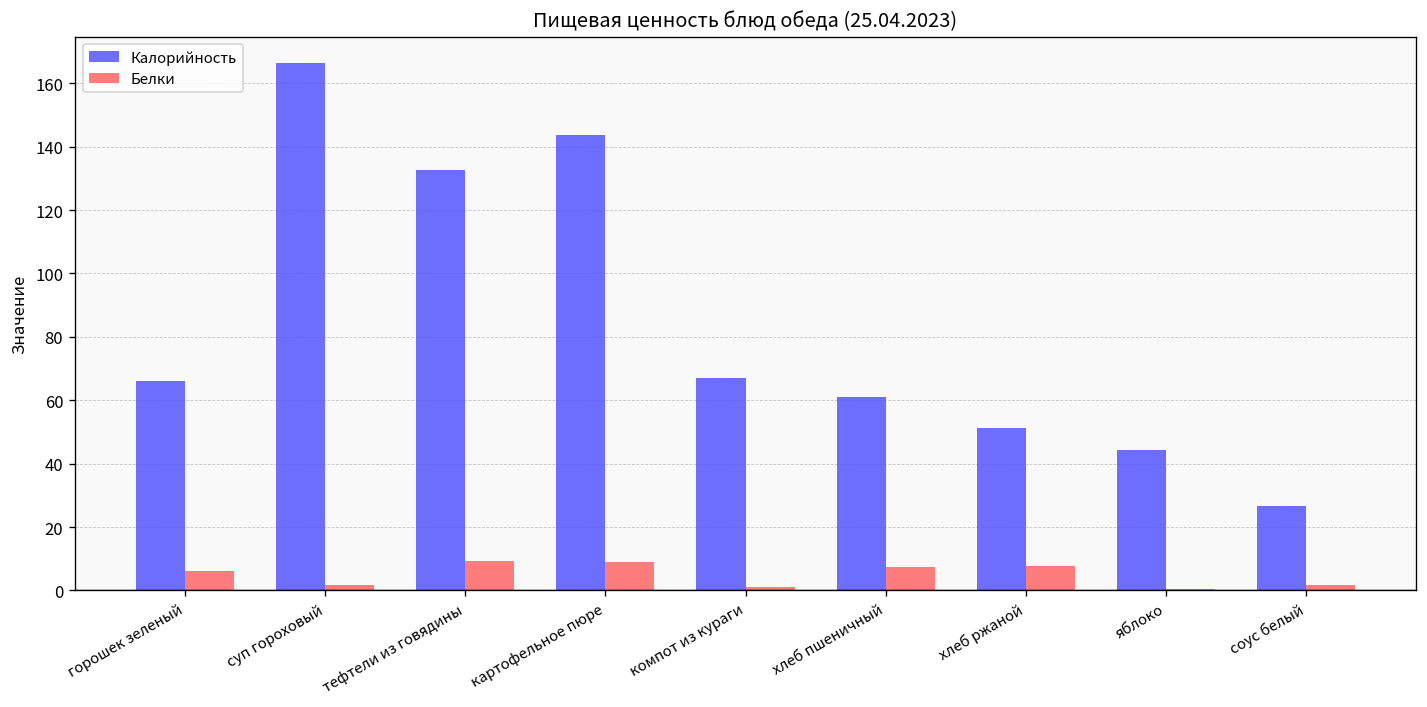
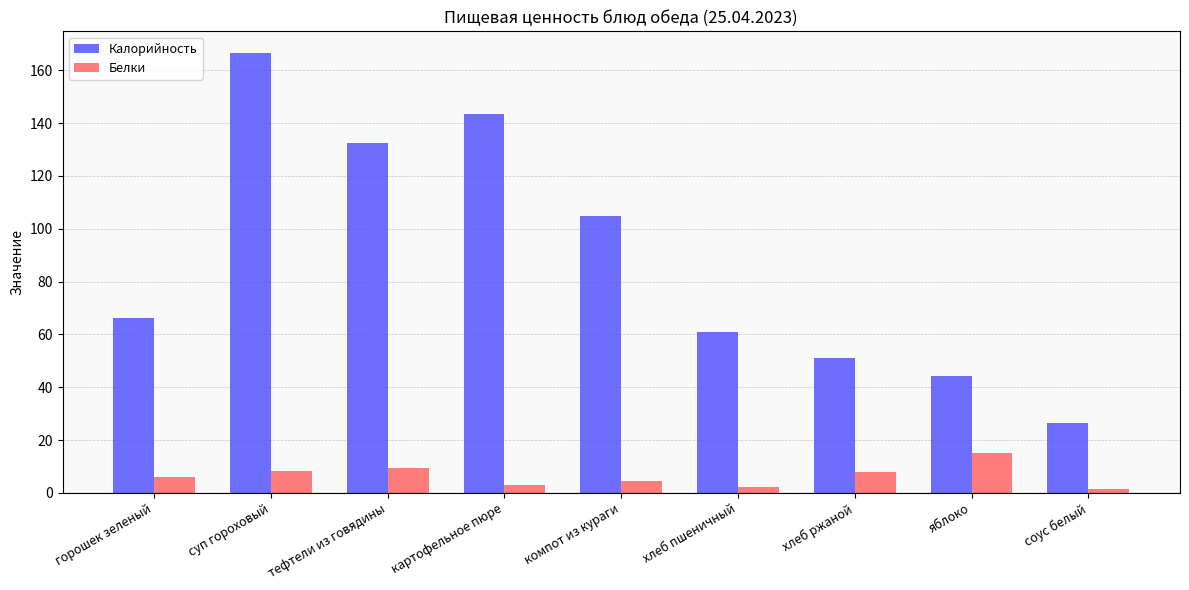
  {
    "Калорийность": {
      "горошек зеленый": 66,
      "суп гороховый": 166,
      "тефтели из говядины": 133,
      "картофельное пюре": 144,
-     "компот из кураги": 67,
+     "компот из кураги": 105,
      "хлеб пшеничный": 61,
      "хлеб ржаной": 51,
      "яблоко": 44,
      "соус белый": 27
    },
    "Белки": {
      "горошек зеленый": 6,
-     "суп гороховый": 2,
+     "суп гороховый": 8,
      "тефтели из говядины": 9,
-     "картофельное пюре": 9,
-     "компот из кураги": 1,
-     "хлеб пшеничный": 7,
+     "картофельное пюре": 3,
+     "компот из кураги": 5,
+     "хлеб пшеничный": 2,
      "хлеб ржаной": 8,
-     "яблоко": 0,
+     "яблоко": 15,
      "соус белый": 2
    }
  }
